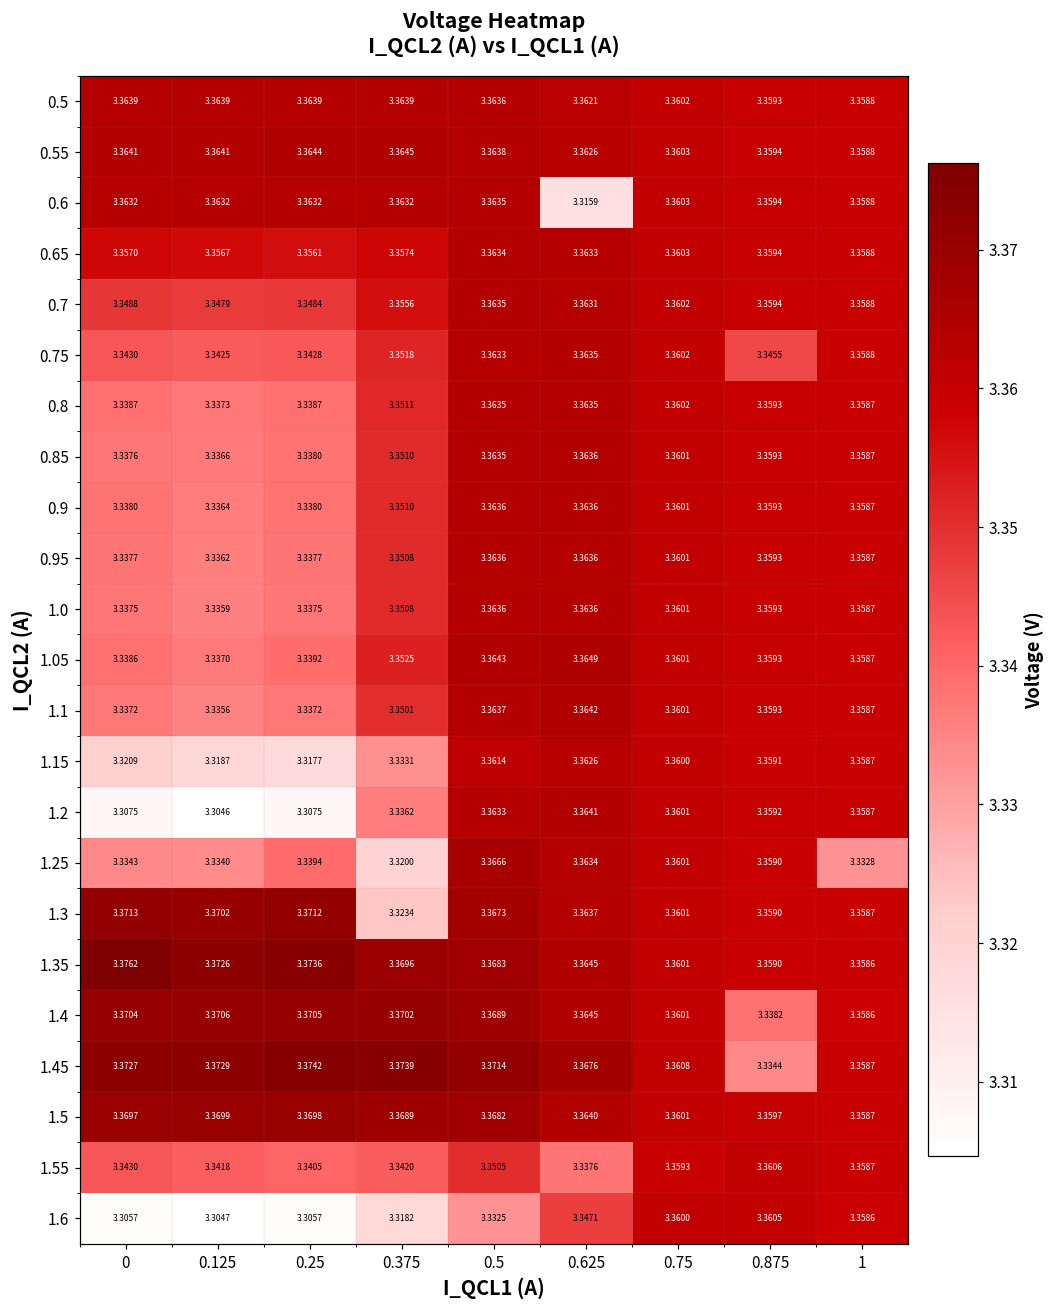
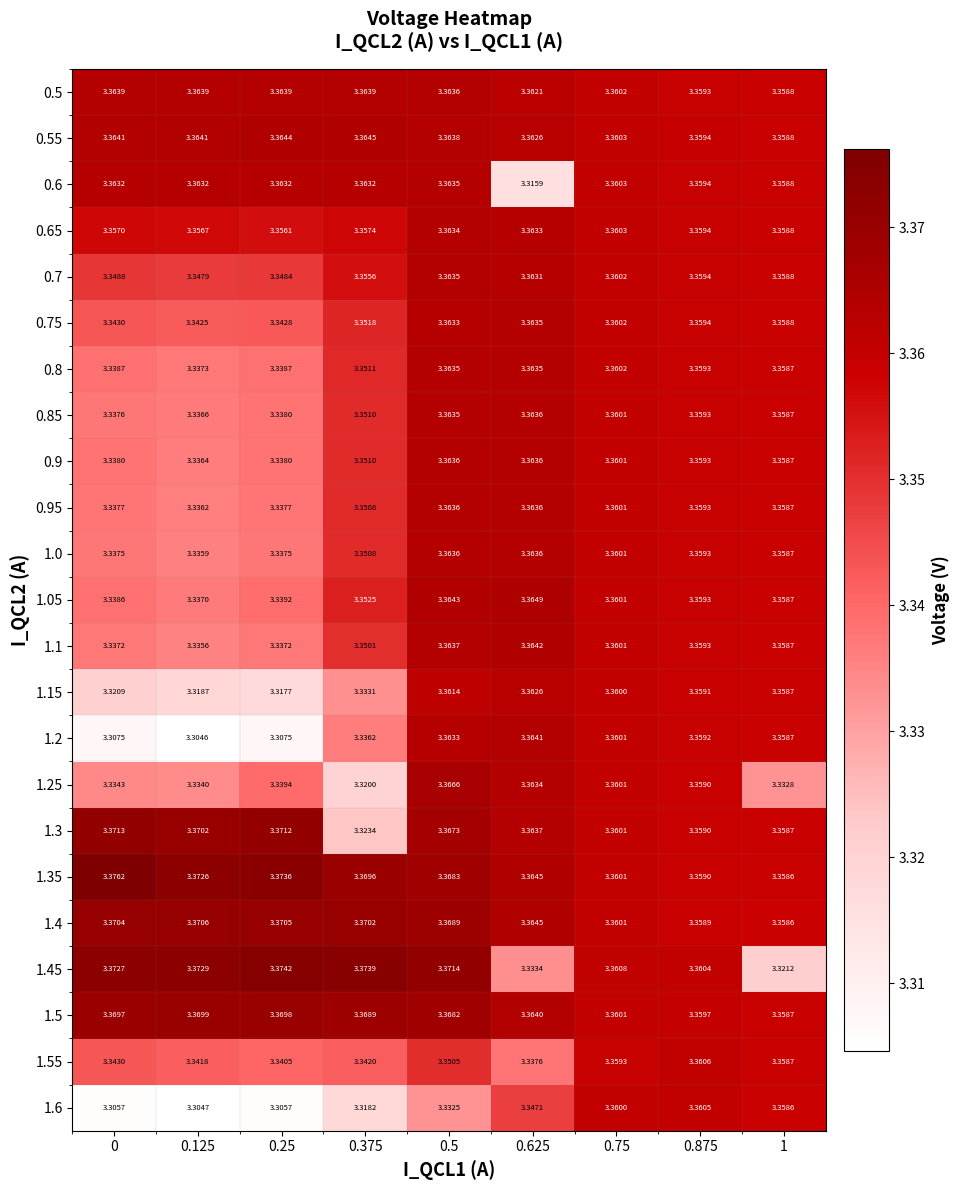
  {
    "0.75": {
      "0": 3.3430,
      "0.125": 3.3425,
      "0.25": 3.3428,
      "0.375": 3.3518,
      "0.5": 3.3633,
      "0.625": 3.3635,
      "0.75": 3.3602,
-     "0.875": 3.3455,
+     "0.875": 3.3594,
      "1": 3.3588
    },
    "1.4": {
      "0": 3.3704,
      "0.125": 3.3706,
      "0.25": 3.3705,
      "0.375": 3.3702,
      "0.5": 3.3689,
      "0.625": 3.3645,
      "0.75": 3.3601,
-     "0.875": 3.3382,
+     "0.875": 3.3589,
      "1": 3.3586
    },
    "1.45": {
      "0": 3.3727,
      "0.125": 3.3729,
      "0.25": 3.3742,
      "0.375": 3.3739,
      "0.5": 3.3714,
-     "0.625": 3.3676,
+     "0.625": 3.3334,
      "0.75": 3.3608,
-     "0.875": 3.3344,
-     "1": 3.3587
+     "0.875": 3.3604,
+     "1": 3.3212
    }
  }
